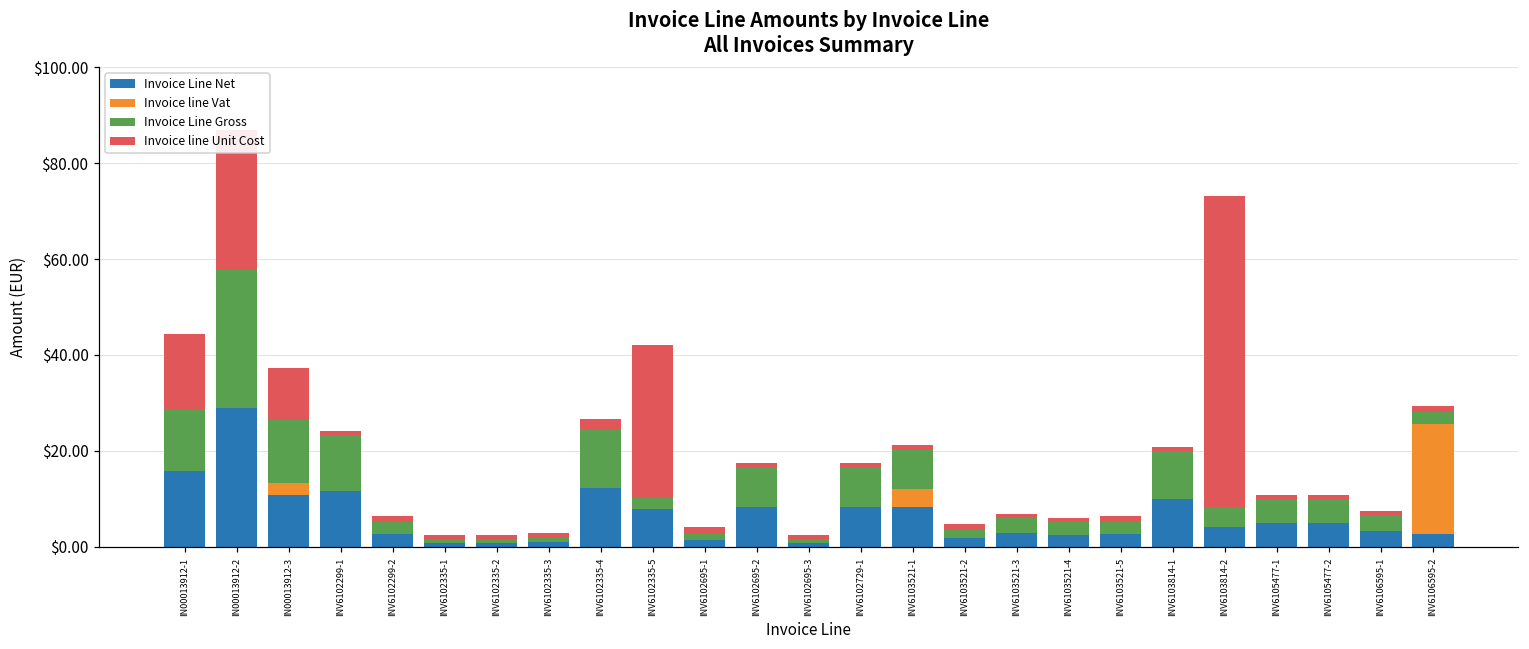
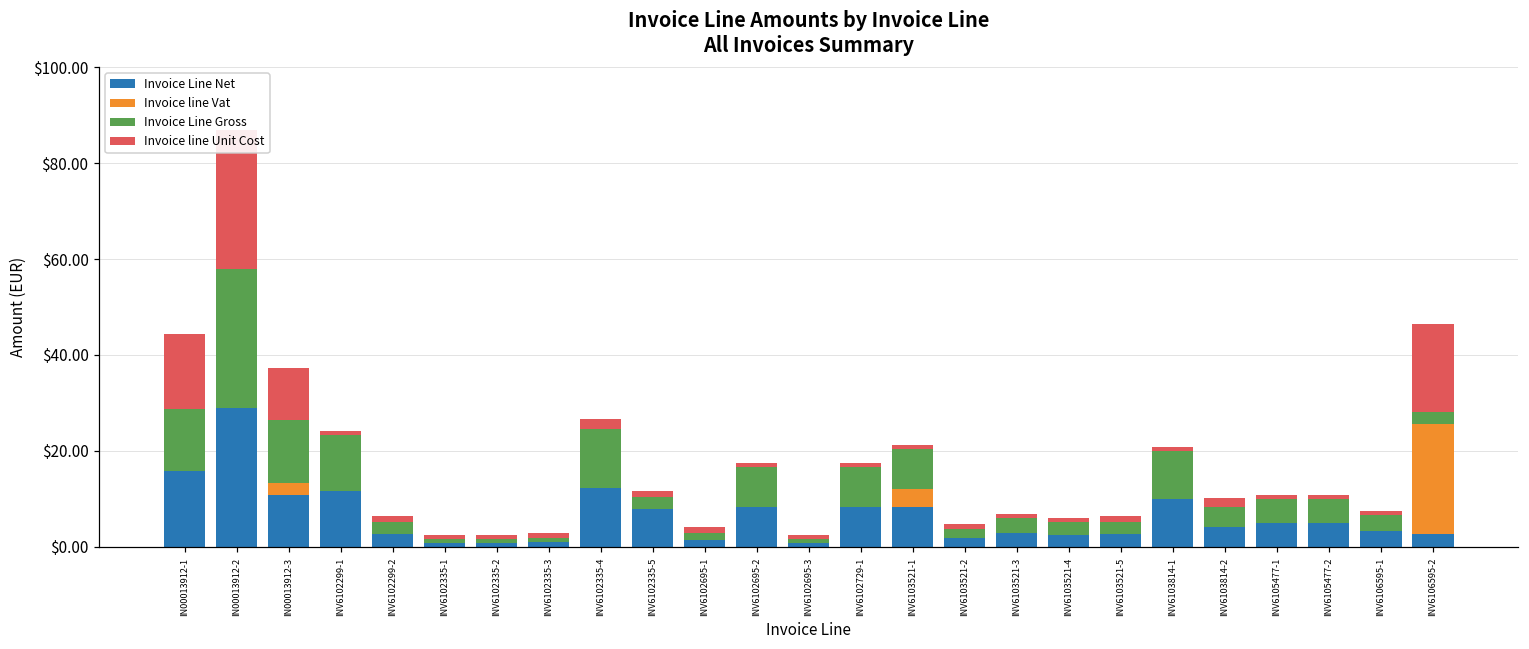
  {
    "Invoice Line Net": {
      "IN00013912-1": "$16",
      "IN00013912-2": "$29",
      "IN00013912-3": "$11",
      "INV6102299-1": "$12",
      "INV6102299-2": "$3",
      "INV6102335-1": "$1",
      "INV6102335-2": "$1",
      "INV6102335-3": "$1",
      "INV6102335-4": "$12",
      "INV6102335-5": "$8",
      "INV6102695-1": "$1",
      "INV6102695-2": "$8",
      "INV6102695-3": "$1",
      "INV6102729-1": "$8",
      "INV6103521-1": "$8",
      "INV6103521-2": "$2",
      "INV6103521-3": "$3",
      "INV6103521-4": "$3",
      "INV6103521-5": "$3",
      "INV6103814-1": "$10",
      "INV6103814-2": "$4",
      "INV6105477-1": "$5",
      "INV6105477-2": "$5",
      "INV6106595-1": "$3",
      "INV6106595-2": "$3"
    },
    "Invoice line Vat": {
      "IN00013912-1": "$0",
      "IN00013912-2": "$0",
      "IN00013912-3": "$2",
      "INV6102299-1": "$0",
      "INV6102299-2": "$0",
      "INV6102335-1": "$0",
      "INV6102335-2": "$0",
      "INV6102335-3": "$0",
      "INV6102335-4": "$0",
      "INV6102335-5": "$0",
      "INV6102695-1": "$0",
      "INV6102695-2": "$0",
      "INV6102695-3": "$0",
      "INV6102729-1": "$0",
      "INV6103521-1": "$4",
      "INV6103521-2": "$0",
      "INV6103521-3": "$0",
      "INV6103521-4": "$0",
      "INV6103521-5": "$0",
      "INV6103814-1": "$0",
      "INV6103814-2": "$0",
      "INV6105477-1": "$0",
      "INV6105477-2": "$0",
      "INV6106595-1": "$0",
      "INV6106595-2": "$23"
    },
    "Invoice Line Gross": {
      "IN00013912-1": "$13",
      "IN00013912-2": "$29",
      "IN00013912-3": "$13",
      "INV6102299-1": "$12",
      "INV6102299-2": "$3",
      "INV6102335-1": "$1",
      "INV6102335-2": "$1",
      "INV6102335-3": "$1",
      "INV6102335-4": "$12",
      "INV6102335-5": "$3",
      "INV6102695-1": "$1",
      "INV6102695-2": "$8",
      "INV6102695-3": "$1",
      "INV6102729-1": "$8",
      "INV6103521-1": "$8",
      "INV6103521-2": "$2",
      "INV6103521-3": "$3",
      "INV6103521-4": "$3",
      "INV6103521-5": "$3",
      "INV6103814-1": "$10",
      "INV6103814-2": "$4",
      "INV6105477-1": "$5",
      "INV6105477-2": "$5",
      "INV6106595-1": "$3",
      "INV6106595-2": "$3"
    },
    "Invoice line Unit Cost": {
      "IN00013912-1": "$16",
      "IN00013912-3": "$11",
      "INV6102299-1": "$1",
      "INV6102299-2": "$1",
      "INV6102335-1": "$1",
      "INV6102335-2": "$1",
      "INV6102335-3": "$1",
      "INV6102335-4": "$2",
-     "INV6102335-5": "$32",
+     "INV6102335-5": "$1",
      "INV6102695-1": "$1",
      "INV6102695-2": "$1",
      "INV6102695-3": "$1",
      "INV6102729-1": "$1",
      "INV6103521-1": "$1",
      "INV6103521-2": "$1",
      "INV6103521-3": "$1",
      "INV6103521-4": "$1",
      "INV6103521-5": "$1",
      "INV6103814-1": "$1",
-     "INV6103814-2": "$65",
+     "INV6103814-2": "$2",
      "INV6105477-1": "$1",
      "INV6105477-2": "$1",
      "INV6106595-1": "$1",
-     "INV6106595-2": "$1"
+     "INV6106595-2": "$18"
    }
  }
